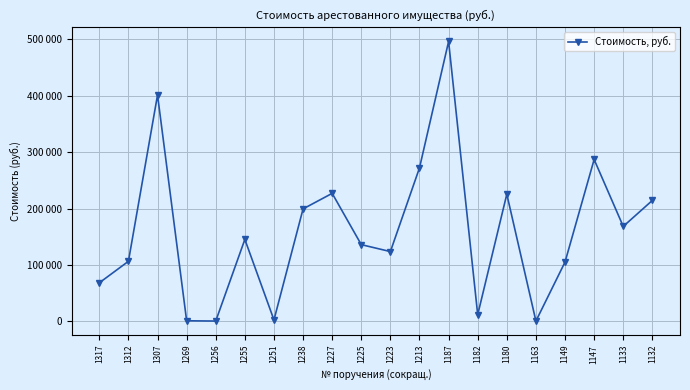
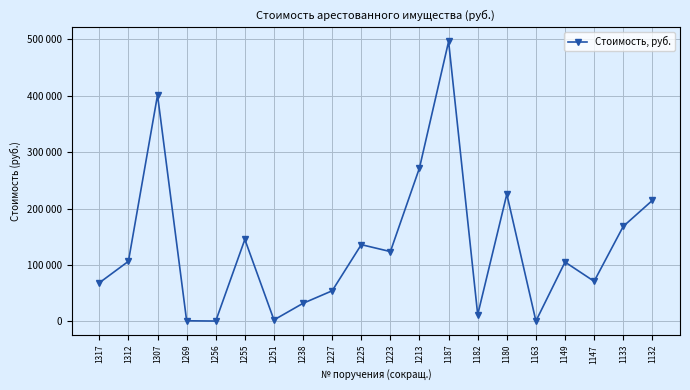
  {
    "1317": 70000,
    "1312": 110000,
    "1307": 400000,
    "1269": 0,
    "1256": 0,
    "1255": 150000,
    "1251": 0,
-   "1238": 200000,
-   "1227": 230000,
+   "1238": 30000,
+   "1227": 50000,
    "1225": 140000,
    "1223": 120000,
    "1213": 270000,
    "1187": 500000,
    "1182": 10000,
    "1180": 230000,
    "1163": 0,
    "1149": 110000,
-   "1147": 290000,
+   "1147": 70000,
    "1133": 170000,
    "1132": 210000
  }
